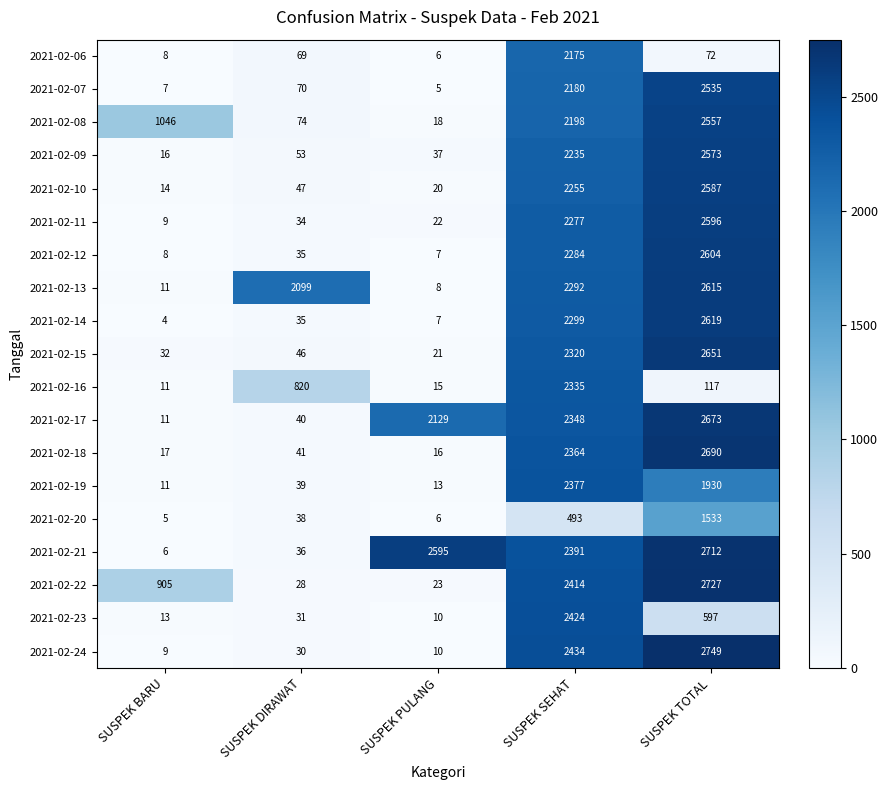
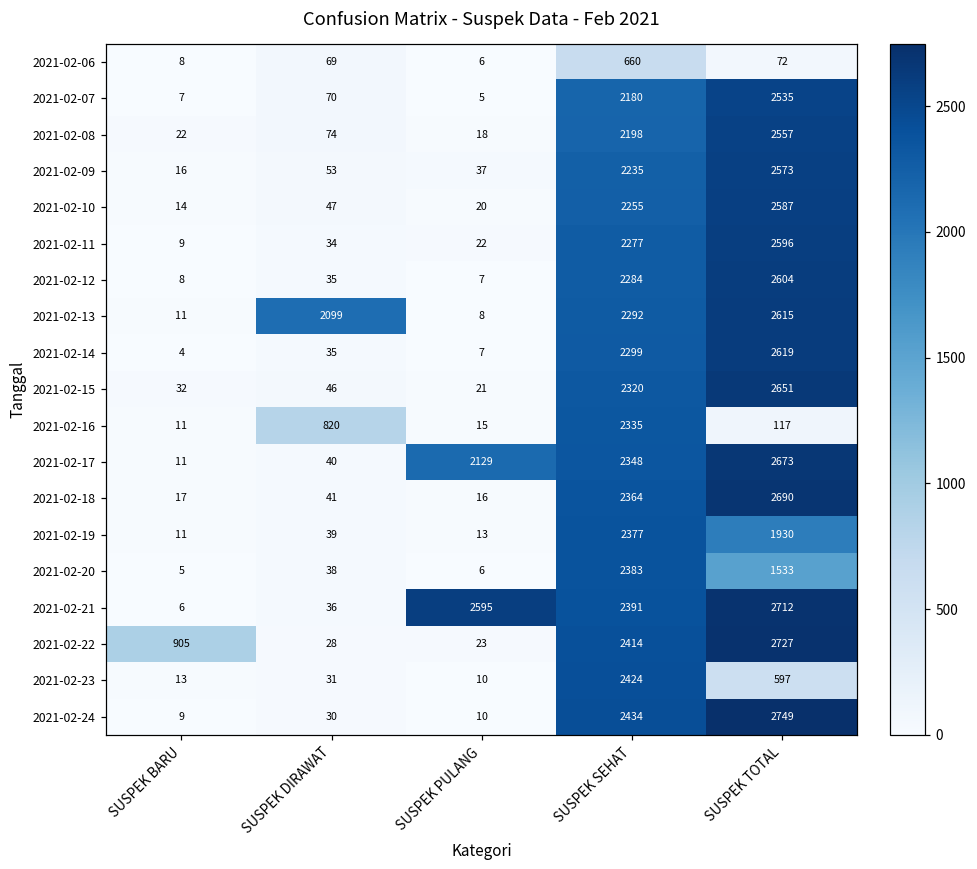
  {
    "2021-02-06": {
      "SUSPEK BARU": 8,
      "SUSPEK DIRAWAT": 69,
      "SUSPEK PULANG": 6,
-     "SUSPEK SEHAT": 2175,
+     "SUSPEK SEHAT": 660,
      "SUSPEK TOTAL": 72
    },
    "2021-02-07": {
      "SUSPEK BARU": 7,
      "SUSPEK DIRAWAT": 70,
      "SUSPEK PULANG": 5,
      "SUSPEK SEHAT": 2180,
      "SUSPEK TOTAL": 2535
    },
    "2021-02-08": {
-     "SUSPEK BARU": 1046,
+     "SUSPEK BARU": 22,
      "SUSPEK DIRAWAT": 74,
      "SUSPEK PULANG": 18,
      "SUSPEK SEHAT": 2198,
      "SUSPEK TOTAL": 2557
    },
    "2021-02-09": {
      "SUSPEK BARU": 16,
      "SUSPEK DIRAWAT": 53,
      "SUSPEK PULANG": 37,
      "SUSPEK SEHAT": 2235,
      "SUSPEK TOTAL": 2573
    },
    "2021-02-10": {
      "SUSPEK BARU": 14,
      "SUSPEK DIRAWAT": 47,
      "SUSPEK PULANG": 20,
      "SUSPEK SEHAT": 2255,
      "SUSPEK TOTAL": 2587
    },
    "2021-02-11": {
      "SUSPEK BARU": 9,
      "SUSPEK DIRAWAT": 34,
      "SUSPEK PULANG": 22,
      "SUSPEK SEHAT": 2277,
      "SUSPEK TOTAL": 2596
    },
    "2021-02-12": {
      "SUSPEK BARU": 8,
      "SUSPEK DIRAWAT": 35,
      "SUSPEK PULANG": 7,
      "SUSPEK SEHAT": 2284,
      "SUSPEK TOTAL": 2604
    },
    "2021-02-13": {
      "SUSPEK BARU": 11,
      "SUSPEK DIRAWAT": 2099,
      "SUSPEK PULANG": 8,
      "SUSPEK SEHAT": 2292,
      "SUSPEK TOTAL": 2615
    },
    "2021-02-14": {
      "SUSPEK BARU": 4,
      "SUSPEK DIRAWAT": 35,
      "SUSPEK PULANG": 7,
      "SUSPEK SEHAT": 2299,
      "SUSPEK TOTAL": 2619
    },
    "2021-02-15": {
      "SUSPEK BARU": 32,
      "SUSPEK DIRAWAT": 46,
      "SUSPEK PULANG": 21,
      "SUSPEK SEHAT": 2320,
      "SUSPEK TOTAL": 2651
    },
    "2021-02-16": {
      "SUSPEK BARU": 11,
      "SUSPEK DIRAWAT": 820,
      "SUSPEK PULANG": 15,
      "SUSPEK SEHAT": 2335,
      "SUSPEK TOTAL": 117
    },
    "2021-02-17": {
      "SUSPEK BARU": 11,
      "SUSPEK DIRAWAT": 40,
      "SUSPEK PULANG": 2129,
      "SUSPEK SEHAT": 2348,
      "SUSPEK TOTAL": 2673
    },
    "2021-02-18": {
      "SUSPEK BARU": 17,
      "SUSPEK DIRAWAT": 41,
      "SUSPEK PULANG": 16,
      "SUSPEK SEHAT": 2364,
      "SUSPEK TOTAL": 2690
    },
    "2021-02-19": {
      "SUSPEK BARU": 11,
      "SUSPEK DIRAWAT": 39,
      "SUSPEK PULANG": 13,
      "SUSPEK SEHAT": 2377,
      "SUSPEK TOTAL": 1930
    },
    "2021-02-20": {
      "SUSPEK BARU": 5,
      "SUSPEK DIRAWAT": 38,
      "SUSPEK PULANG": 6,
-     "SUSPEK SEHAT": 493,
+     "SUSPEK SEHAT": 2383,
      "SUSPEK TOTAL": 1533
    },
    "2021-02-21": {
      "SUSPEK BARU": 6,
      "SUSPEK DIRAWAT": 36,
      "SUSPEK PULANG": 2595,
      "SUSPEK SEHAT": 2391,
      "SUSPEK TOTAL": 2712
    },
    "2021-02-22": {
      "SUSPEK BARU": 905,
      "SUSPEK DIRAWAT": 28,
      "SUSPEK PULANG": 23,
      "SUSPEK SEHAT": 2414,
      "SUSPEK TOTAL": 2727
    },
    "2021-02-23": {
      "SUSPEK BARU": 13,
      "SUSPEK DIRAWAT": 31,
      "SUSPEK PULANG": 10,
      "SUSPEK SEHAT": 2424,
      "SUSPEK TOTAL": 597
    },
    "2021-02-24": {
      "SUSPEK BARU": 9,
      "SUSPEK DIRAWAT": 30,
      "SUSPEK PULANG": 10,
      "SUSPEK SEHAT": 2434,
      "SUSPEK TOTAL": 2749
    }
  }
